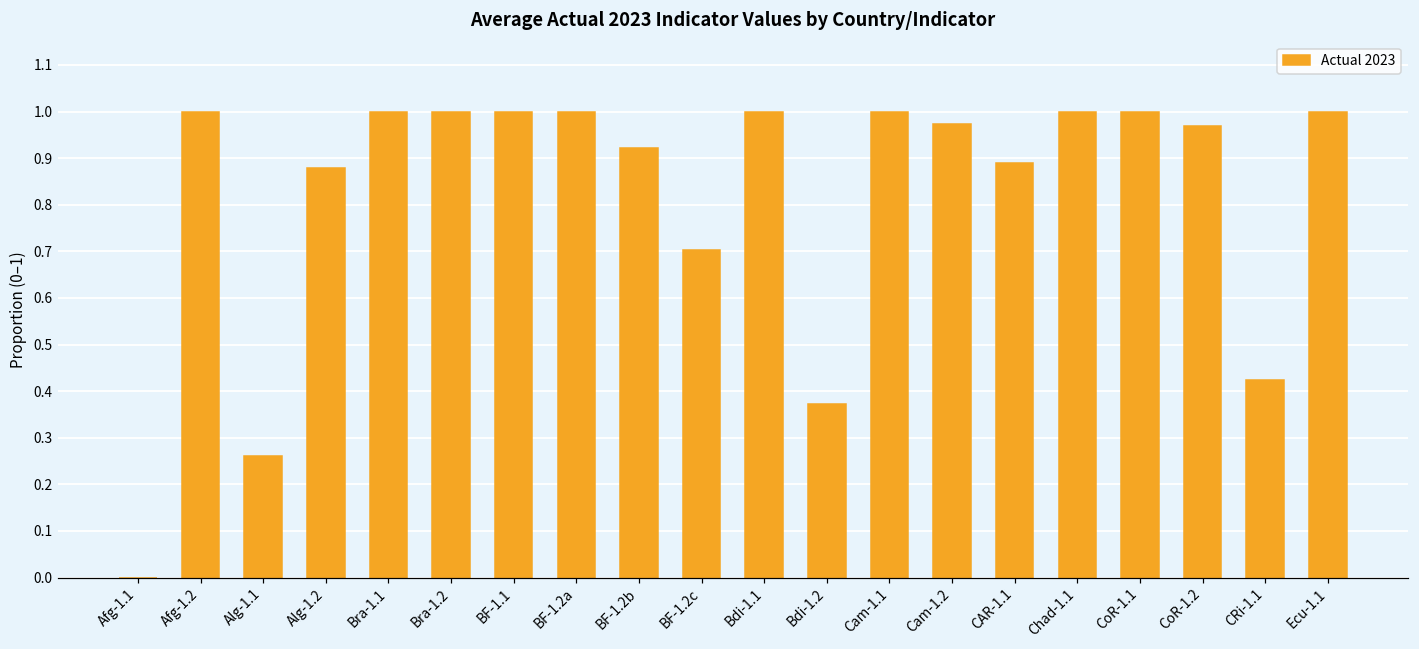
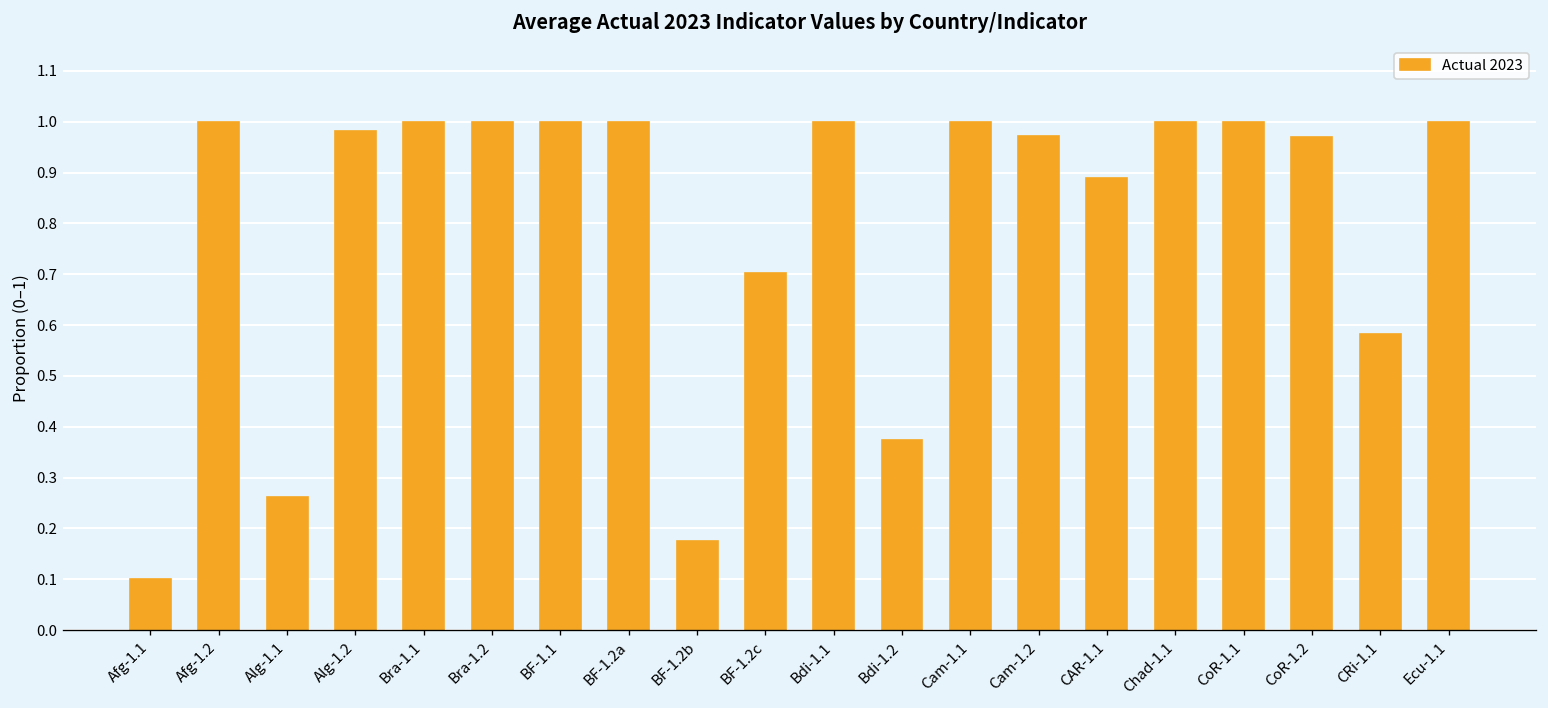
  {
-   "Afg-1.1": 0.0,
+   "Afg-1.1": 0.1,
    "Afg-1.2": 1.00,
    "Alg-1.1": 0.26,
-   "Alg-1.2": 0.88,
+   "Alg-1.2": 0.98,
    "Bra-1.1": 1.00,
    "Bra-1.2": 1.00,
    "BF-1.1": 1.00,
    "BF-1.2a": 1.00,
-   "BF-1.2b": 0.92,
+   "BF-1.2b": 0.18,
    "BF-1.2c": 0.70,
    "Bdi-1.1": 1.00,
    "Bdi-1.2": 0.37,
    "Cam-1.1": 1.00,
    "Cam-1.2": 0.97,
    "CAR-1.1": 0.89,
    "Chad-1.1": 1.00,
    "CoR-1.1": 1.00,
    "CoR-1.2": 0.97,
-   "CRi-1.1": 0.42,
+   "CRi-1.1": 0.58,
    "Ecu-1.1": 1.00
  }
